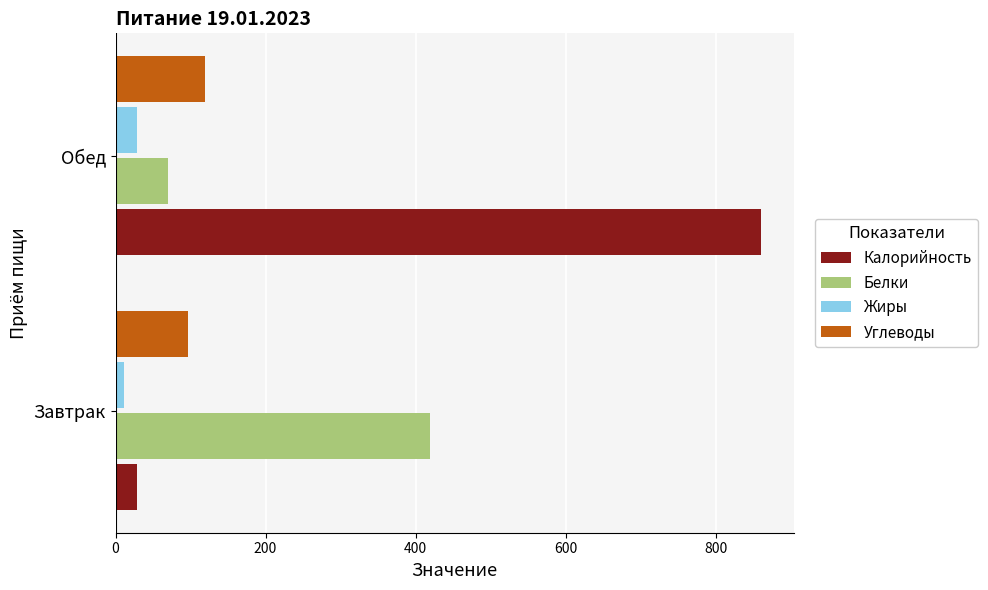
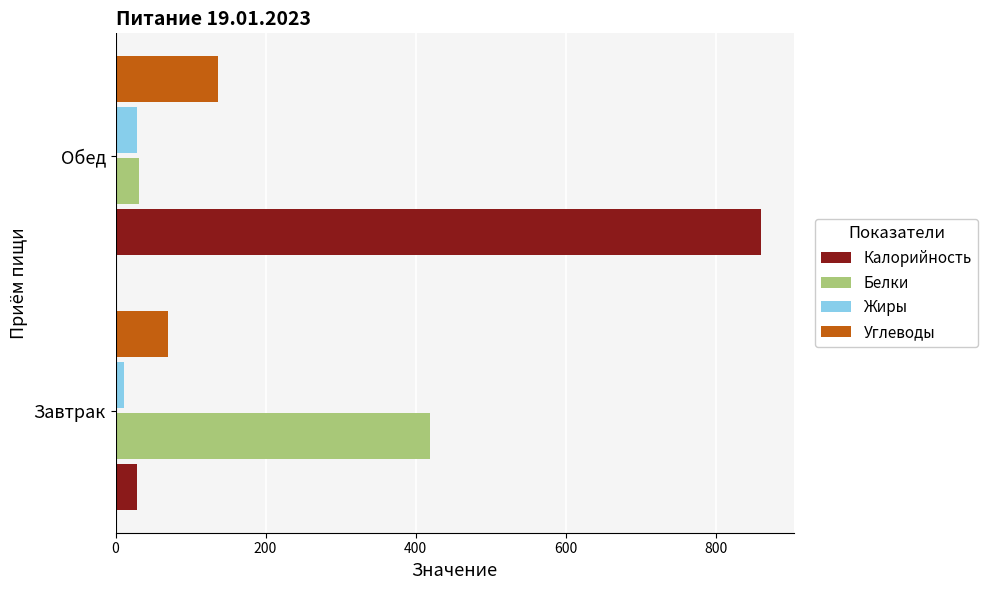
  {
    "Калорийность": {
      "Обед": 860,
      "Завтрак": 30
    },
    "Белки": {
-     "Обед": 70,
+     "Обед": 30,
      "Завтрак": 420
    },
    "Жиры": {
      "Обед": 30,
      "Завтрак": 10
    },
    "Углеводы": {
-     "Обед": 120,
-     "Завтрак": 100
+     "Обед": 140,
+     "Завтрак": 70
    }
  }
